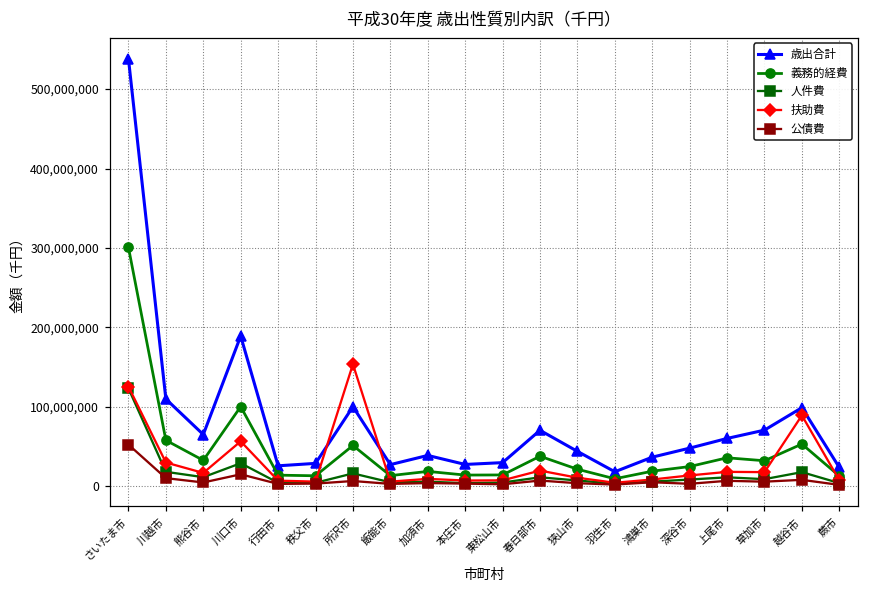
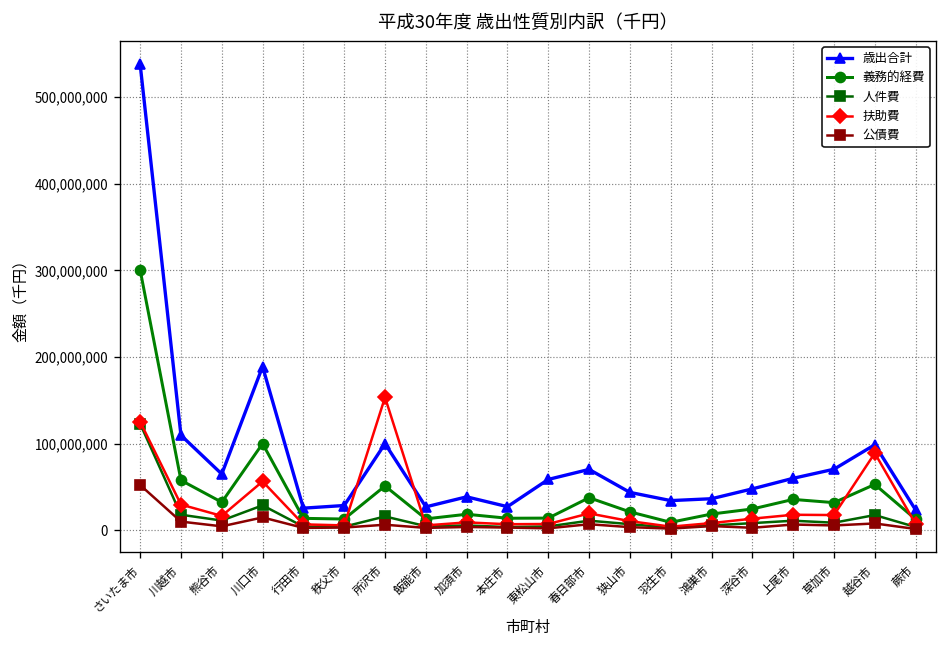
  {
    "歳出合計": {
      "さいたま市": "540,000,000",
      "川越市": "110,000,000",
      "熊谷市": "60,000,000",
      "川口市": "190,000,000",
      "行田市": "30,000,000",
      "秩父市": "30,000,000",
      "所沢市": "100,000,000",
      "飯能市": "30,000,000",
      "加須市": "40,000,000",
      "本庄市": "30,000,000",
-     "東松山市": "30,000,000",
+     "東松山市": "60,000,000",
      "春日部市": "70,000,000",
      "狭山市": "40,000,000",
-     "羽生市": "20,000,000",
+     "羽生市": "30,000,000",
      "鴻巣市": "40,000,000",
      "深谷市": "50,000,000",
      "上尾市": "60,000,000",
      "草加市": "70,000,000",
      "越谷市": "100,000,000",
      "蕨市": "20,000,000"
    },
    "扶助費": {
      "川越市": "30,000,000",
      "熊谷市": "20,000,000",
      "川口市": "60,000,000",
      "所沢市": "150,000,000",
      "加須市": "10,000,000",
      "春日部市": "20,000,000",
      "深谷市": "10,000,000",
      "上尾市": "20,000,000",
      "草加市": "20,000,000",
      "越谷市": "90,000,000",
      "蕨市": "10,000,000"
    },
    "公債費": {
      "さいたま市": "50,000,000",
      "川越市": "10,000,000",
      "熊谷市": "0",
      "川口市": "10,000,000",
      "所沢市": "10,000,000",
      "春日部市": "10,000,000",
      "深谷市": "0",
      "上尾市": "10,000,000",
      "越谷市": "10,000,000"
    }
  }
